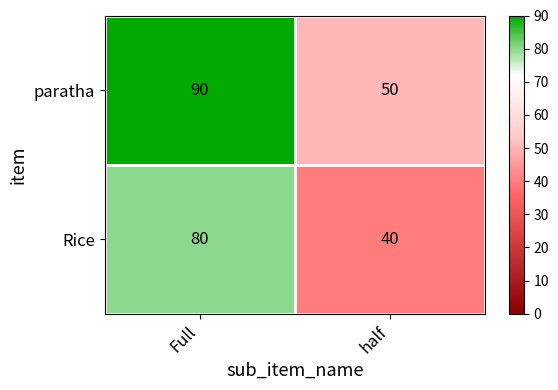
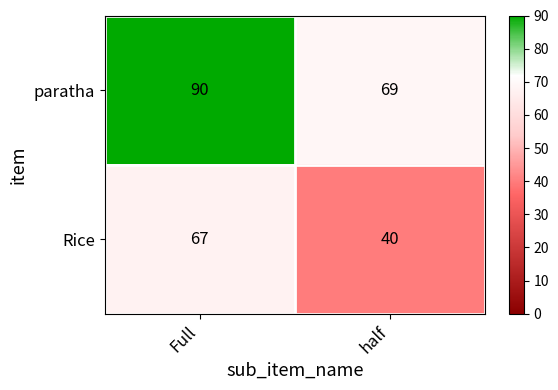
  {
    "paratha": {
      "Full": 90,
-     "half": 50
+     "half": 69
    },
    "Rice": {
-     "Full": 80,
+     "Full": 67,
      "half": 40
    }
  }
